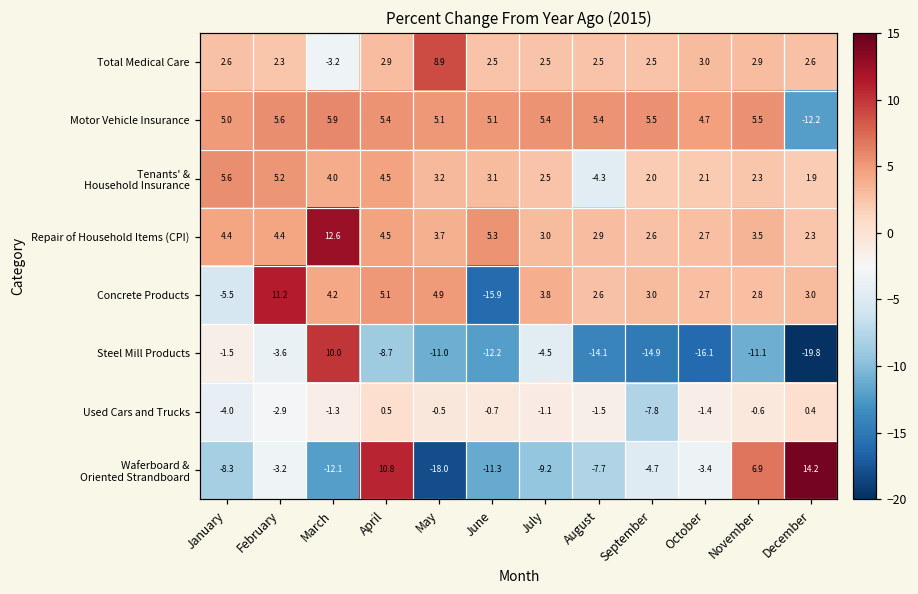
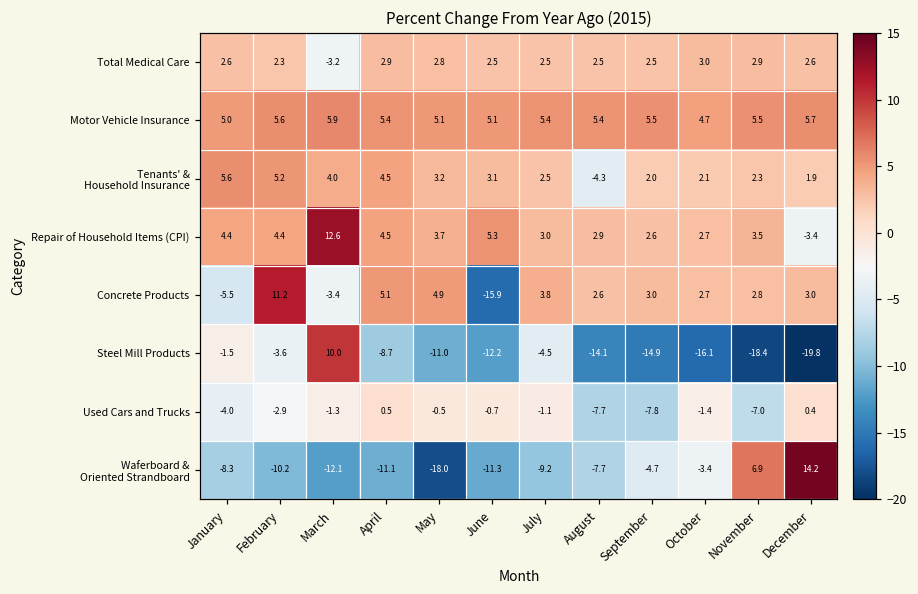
  {
    "Total Medical Care": {
      "January": 2.6,
      "February": 2.3,
      "March": -3.2,
      "April": 2.9,
-     "May": 8.9,
+     "May": 2.8,
      "June": 2.5,
      "July": 2.5,
      "August": 2.5,
      "September": 2.5,
      "October": 3.0,
      "November": 2.9,
      "December": 2.6
    },
    "Motor Vehicle Insurance": {
      "January": 5.0,
      "February": 5.6,
      "March": 5.9,
      "April": 5.4,
      "May": 5.1,
      "June": 5.1,
      "July": 5.4,
      "August": 5.4,
      "September": 5.5,
      "October": 4.7,
      "November": 5.5,
-     "December": -12.2
+     "December": 5.7
    },
    "Tenants' & Household Insurance": {
      "January": 5.6,
      "February": 5.2,
      "March": 4.0,
      "April": 4.5,
      "May": 3.2,
      "June": 3.1,
      "July": 2.5,
      "August": -4.3,
      "September": 2.0,
      "October": 2.1,
      "November": 2.3,
      "December": 1.9
    },
    "Repair of Household Items (CPI)": {
      "January": 4.4,
      "February": 4.4,
      "March": 12.6,
      "April": 4.5,
      "May": 3.7,
      "June": 5.3,
      "July": 3.0,
      "August": 2.9,
      "September": 2.6,
      "October": 2.7,
      "November": 3.5,
-     "December": 2.3
+     "December": -3.4
    },
    "Concrete Products": {
      "January": -5.5,
      "February": 11.2,
-     "March": 4.2,
+     "March": -3.4,
      "April": 5.1,
      "May": 4.9,
      "June": -15.9,
      "July": 3.8,
      "August": 2.6,
      "September": 3.0,
      "October": 2.7,
      "November": 2.8,
      "December": 3.0
    },
    "Steel Mill Products": {
      "January": -1.5,
      "February": -3.6,
      "March": 10.0,
      "April": -8.7,
      "May": -11.0,
      "June": -12.2,
      "July": -4.5,
      "August": -14.1,
      "September": -14.9,
      "October": -16.1,
-     "November": -11.1,
+     "November": -18.4,
      "December": -19.8
    },
    "Used Cars and Trucks": {
      "January": -4.0,
      "February": -2.9,
      "March": -1.3,
      "April": 0.5,
      "May": -0.5,
      "June": -0.7,
      "July": -1.1,
-     "August": -1.5,
+     "August": -7.7,
      "September": -7.8,
      "October": -1.4,
-     "November": -0.6,
+     "November": -7.0,
      "December": 0.4
    },
    "Waferboard & Oriented Strandboard": {
      "January": -8.3,
-     "February": -3.2,
+     "February": -10.2,
      "March": -12.1,
-     "April": 10.8,
+     "April": -11.1,
      "May": -18.0,
      "June": -11.3,
      "July": -9.2,
      "August": -7.7,
      "September": -4.7,
      "October": -3.4,
      "November": 6.9,
      "December": 14.2
    }
  }
